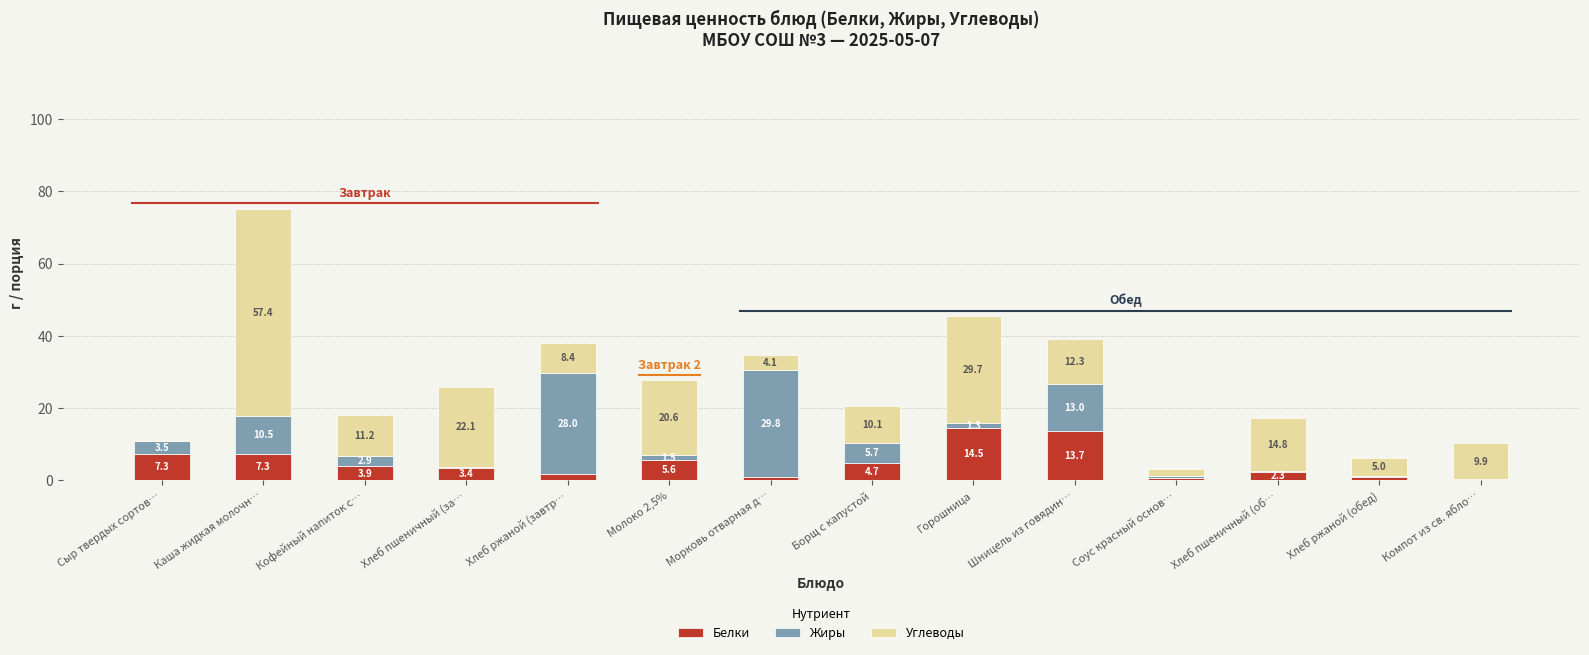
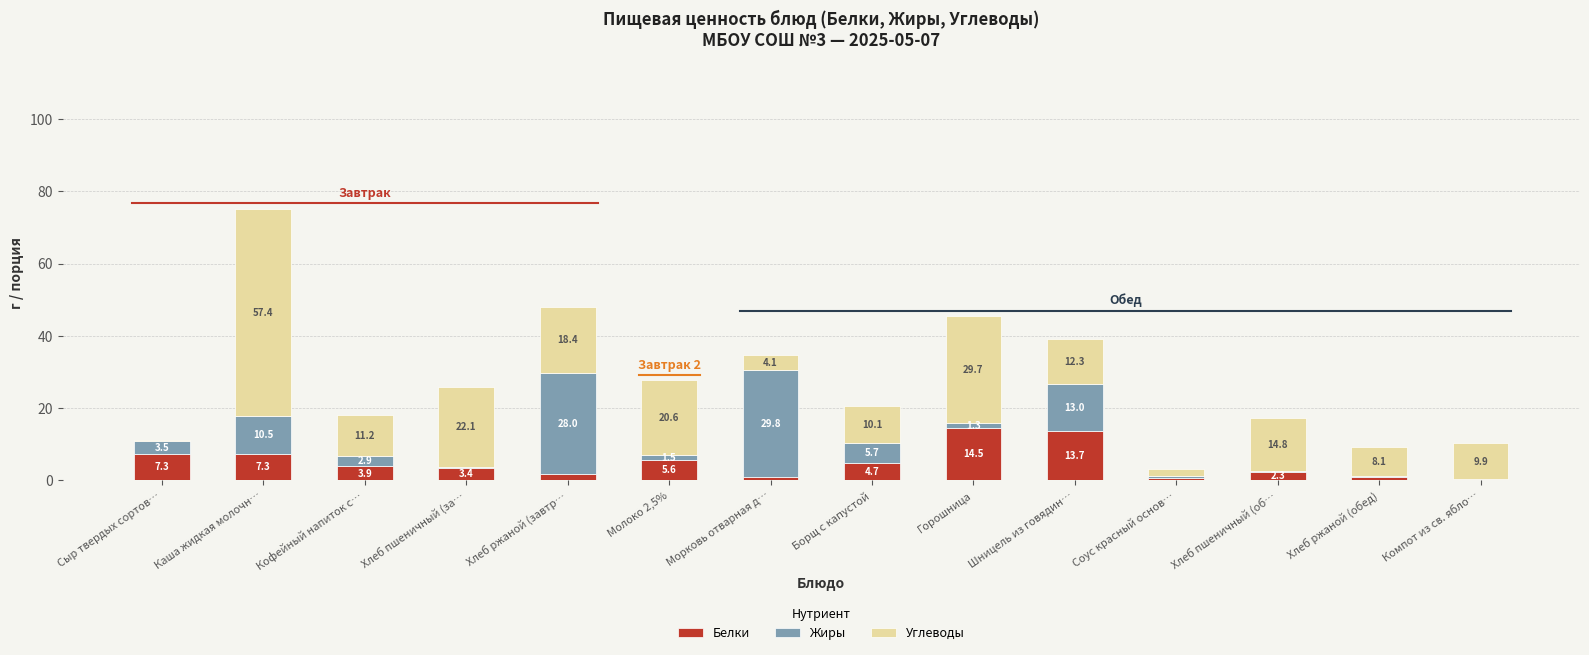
  {
    "Жиры": {
      "Сыр твердых сортов…": 3.5,
      "Каша жидкая молочн…": 10.5,
      "Кофейный напиток с…": 2.9,
      "Хлеб ржаной (завтр…": 28.0,
      "Молоко 2,5%": 1.5,
      "Морковь отварная д…": 29.8,
      "Борщ с капустой": 5.7,
      "Горошница": 1.3,
      "Шницель из говядин…": 13.0
    },
    "Углеводы": {
      "Каша жидкая молочн…": 57.4,
      "Кофейный напиток с…": 11.2,
      "Хлеб пшеничный (за…": 22.1,
-     "Хлеб ржаной (завтр…": 8.4,
+     "Хлеб ржаной (завтр…": 18.4,
      "Молоко 2,5%": 20.6,
      "Морковь отварная д…": 4.1,
      "Борщ с капустой": 10.1,
      "Горошница": 29.7,
      "Шницель из говядин…": 12.3,
      "Хлеб пшеничный (об…": 14.8,
-     "Хлеб ржаной (обед)": 5.0,
+     "Хлеб ржаной (обед)": 8.1,
      "Компот из св. ябло…": 9.9
    }
  }
